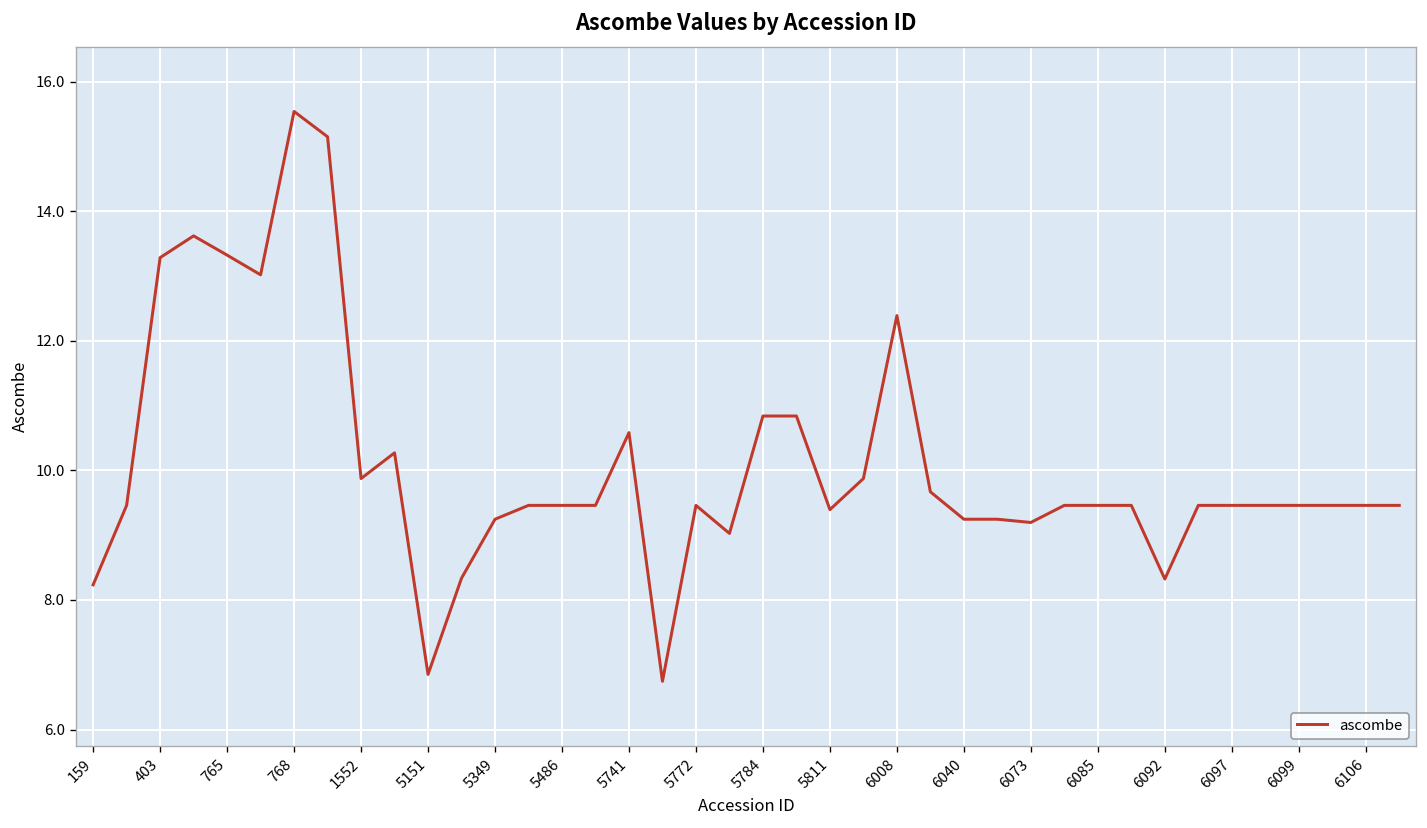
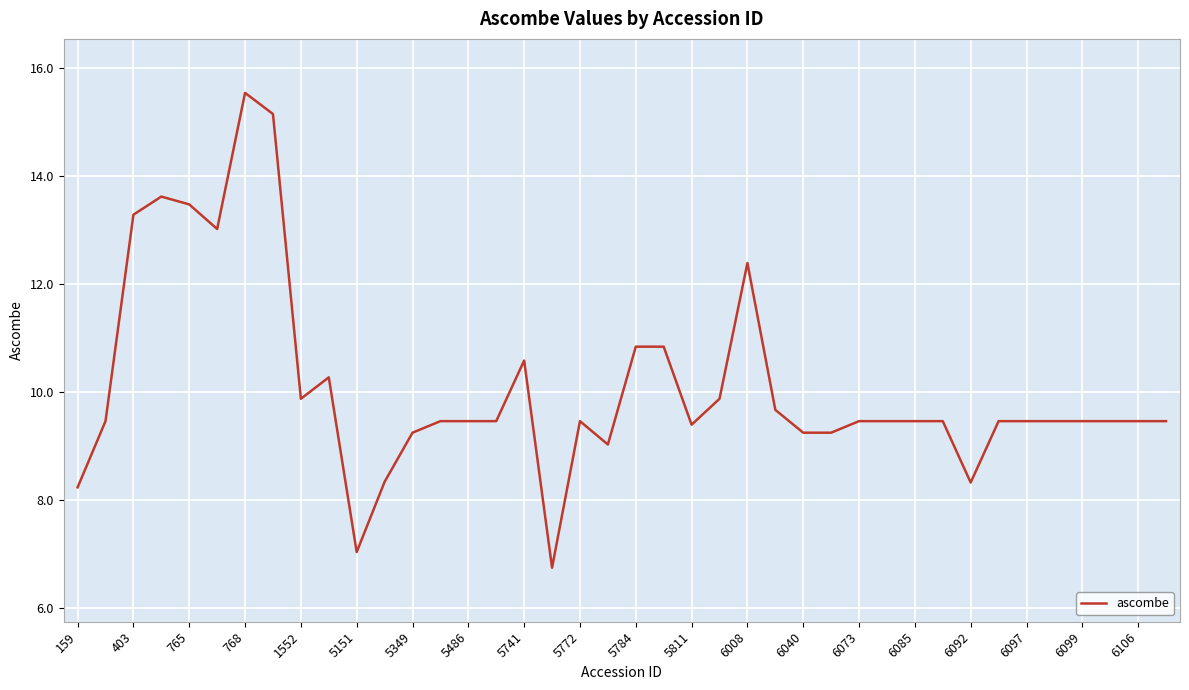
  {
    "159": 8.2,
    "403": 13.3,
-   "765": 13.3,
+   "765": 13.5,
    "768": 15.5,
    "1552": 9.9,
-   "5151": 6.9,
+   "5151": 7.0,
    "5349": 9.2,
    "5486": 9.5,
    "5741": 10.6,
    "5772": 9.5,
    "5784": 10.8,
    "5811": 9.4,
    "6008": 12.4,
    "6040": 9.2,
-   "6073": 9.2,
+   "6073": 9.5,
    "6085": 9.5,
    "6092": 8.3,
    "6097": 9.5,
    "6099": 9.5,
    "6106": 9.5
  }
